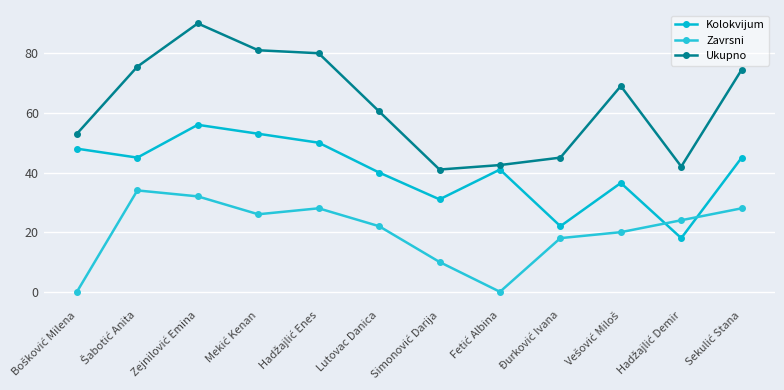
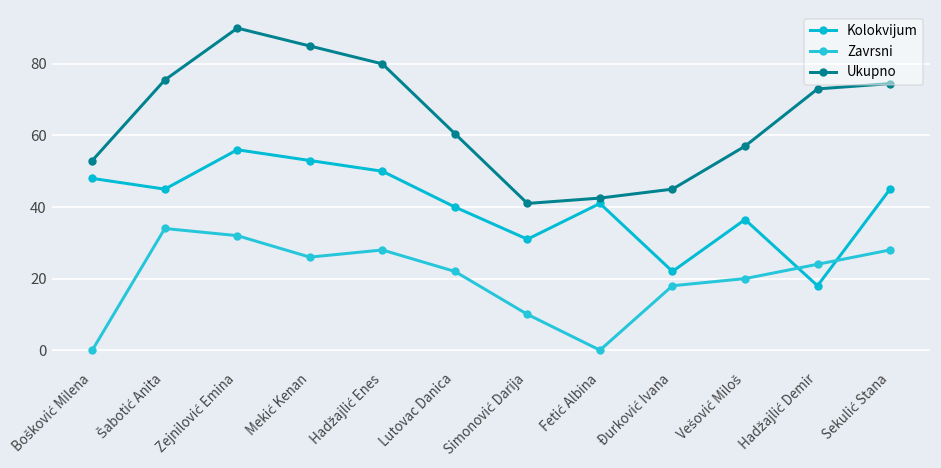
  {
    "Ukupno": {
      "Bošković Milena": 53,
      "Šabotić Anita": 76,
      "Zejnilović Emina": 90,
-     "Mekić Kenan": 81,
+     "Mekić Kenan": 85,
      "Hadžajlić Enes": 80,
      "Lutovac Danica": 61,
      "Simonović Darija": 41,
      "Fetić Albina": 43,
      "Đurković Ivana": 45,
-     "Vešović Miloš": 69,
-     "Hadžajlić Demir": 42,
+     "Vešović Miloš": 57,
+     "Hadžajlić Demir": 73,
      "Sekulić Stana": 75
    }
  }
